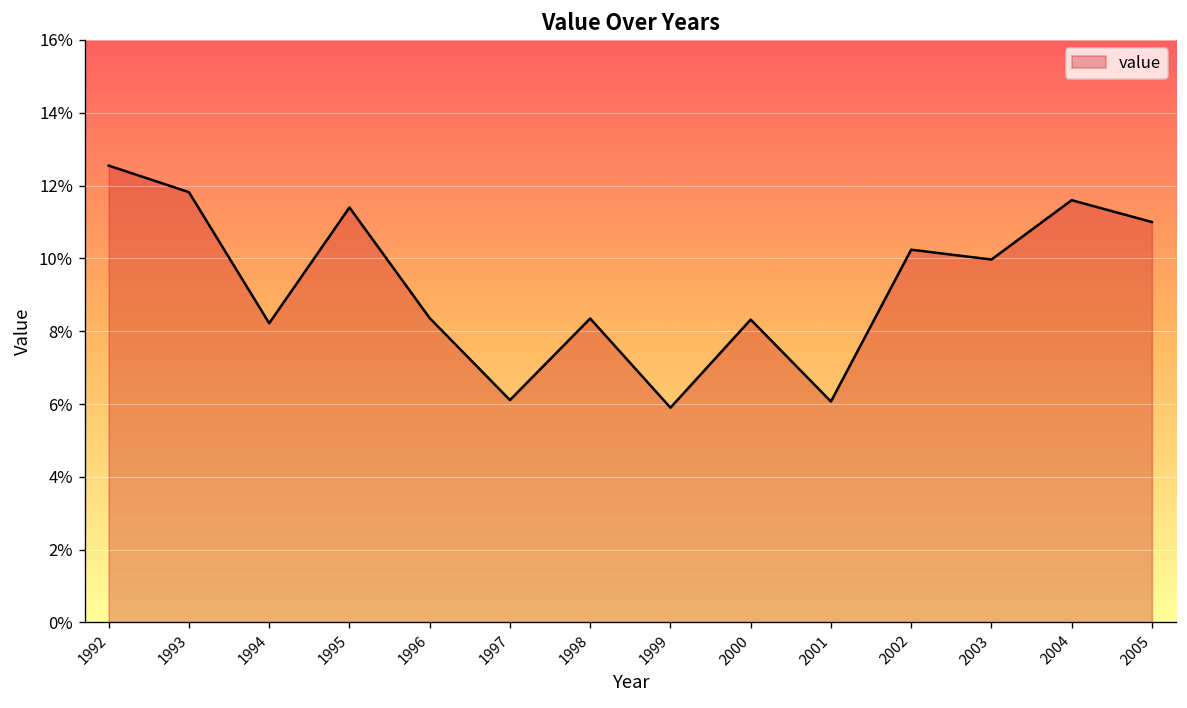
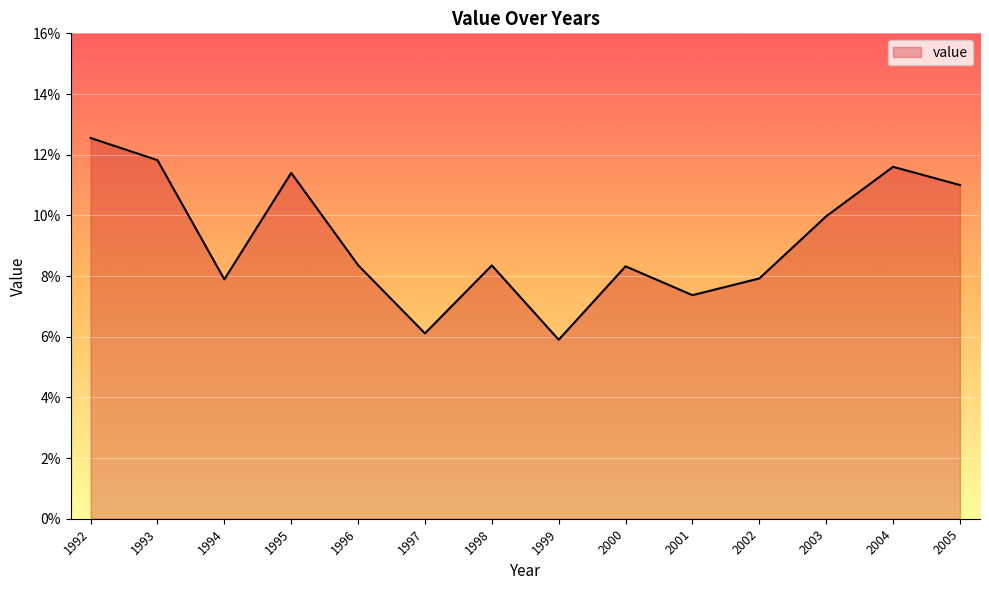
  {
    "1992": "12.6%",
    "1993": "11.8%",
-   "1994": "8.2%",
+   "1994": "7.9%",
    "1995": "11.4%",
    "1996": "8.4%",
    "1997": "6.1%",
    "1998": "8.4%",
    "1999": "5.9%",
    "2000": "8.3%",
-   "2001": "6.1%",
-   "2002": "10.2%",
+   "2001": "7.4%",
+   "2002": "7.9%",
    "2003": "10.0%",
    "2004": "11.6%",
    "2005": "11.0%"
  }
